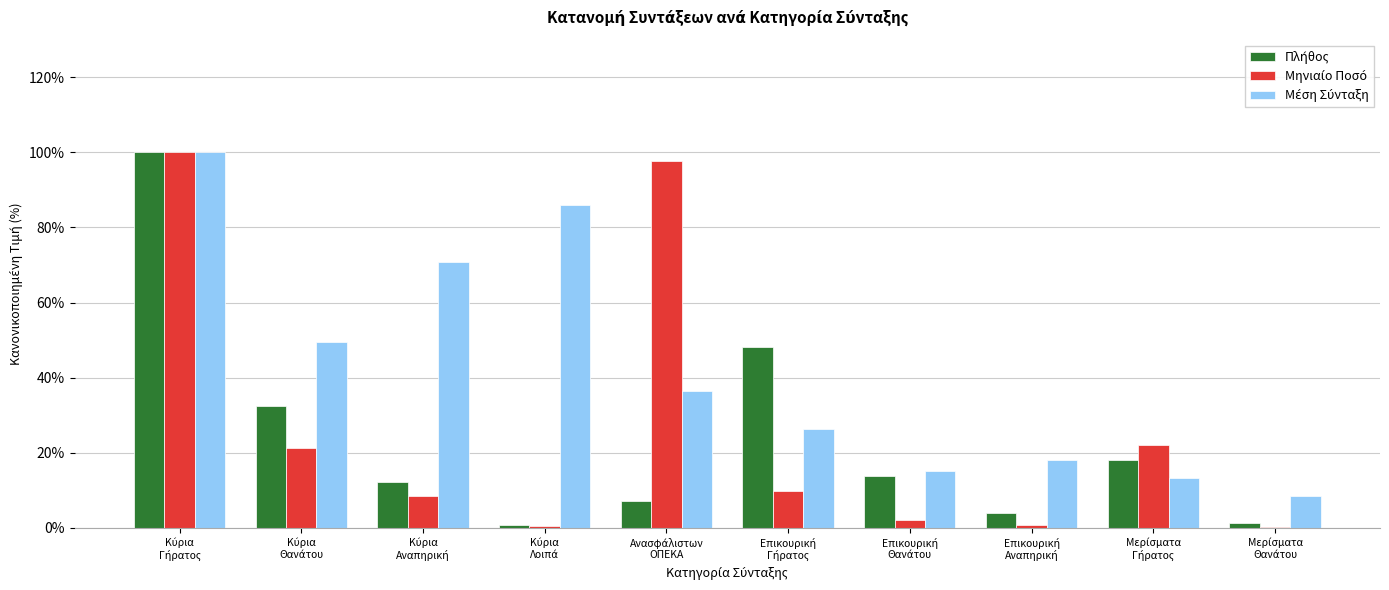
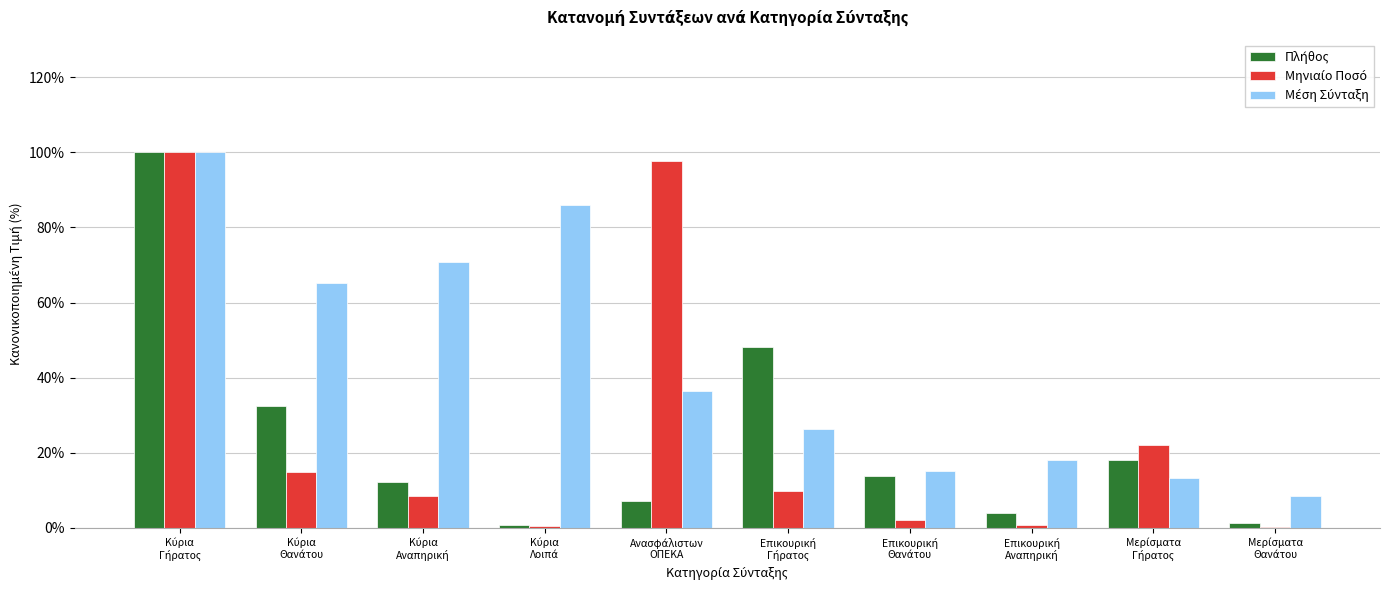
  {
    "Πλήθος": {
      "Κύρια Γήρατος": "100%",
      "Κύρια Θανάτου": "33%",
      "Κύρια Αναπηρική": "12%",
      "Ανασφάλιστων ΟΠΕΚΑ": "7%",
      "Επικουρική Γήρατος": "48%",
      "Επικουρική Θανάτου": "14%",
      "Επικουρική Αναπηρική": "4%",
      "Μερίσματα Γήρατος": "18%",
      "Μερίσματα Θανάτου": "1%"
    },
    "Μηνιαίο Ποσό": {
      "Κύρια Γήρατος": "100%",
-     "Κύρια Θανάτου": "21%",
+     "Κύρια Θανάτου": "15%",
      "Κύρια Αναπηρική": "9%",
      "Ανασφάλιστων ΟΠΕΚΑ": "98%",
      "Επικουρική Γήρατος": "10%",
      "Επικουρική Θανάτου": "2%",
      "Επικουρική Αναπηρική": "1%",
      "Μερίσματα Γήρατος": "22%"
    },
    "Μέση Σύνταξη": {
      "Κύρια Γήρατος": "100%",
-     "Κύρια Θανάτου": "49%",
+     "Κύρια Θανάτου": "65%",
      "Κύρια Αναπηρική": "71%",
      "Κύρια Λοιπά": "86%",
      "Ανασφάλιστων ΟΠΕΚΑ": "36%",
      "Επικουρική Γήρατος": "26%",
      "Επικουρική Θανάτου": "15%",
      "Επικουρική Αναπηρική": "18%",
      "Μερίσματα Γήρατος": "13%",
      "Μερίσματα Θανάτου": "9%"
    }
  }
